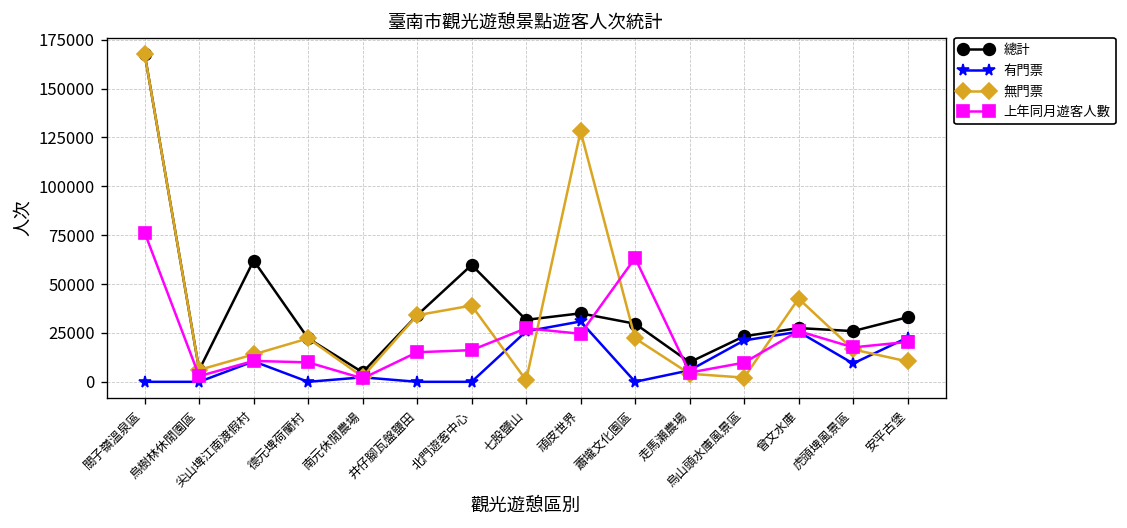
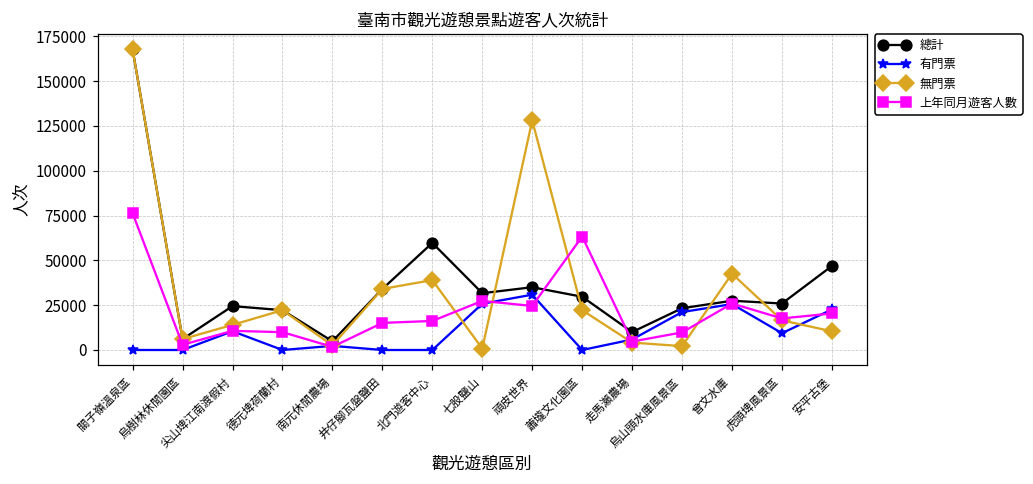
  {
    "總計": {
-     "尖山埤江南渡假村": 62000,
+     "尖山埤江南渡假村": 24000,
      "南元休閒農場": 5000,
      "北門遊客中心": 60000,
      "七股鹽山": 32000,
      "頑皮世界": 35000,
      "蕭壠文化園區": 30000,
      "走馬瀨農場": 10000,
      "烏山頭水庫風景區": 23000,
      "虎頭埤風景區": 26000,
-     "安平古堡": 33000
+     "安平古堡": 47000
    },
    "有門票": {
      "關子嶺溫泉區": 0,
      "烏樹林休閒園區": 0,
      "德元埤荷蘭村": 0,
      "井仔腳瓦盤鹽田": 0,
      "北門遊客中心": 0,
      "頑皮世界": 31000,
      "蕭壠文化園區": 0,
      "烏山頭水庫風景區": 21000,
      "虎頭埤風景區": 9000,
      "安平古堡": 23000
    },
    "無門票": {
      "尖山埤江南渡假村": 14000,
      "北門遊客中心": 39000,
      "七股鹽山": 1000,
      "頑皮世界": 128000,
      "蕭壠文化園區": 22000,
      "烏山頭水庫風景區": 2000,
      "曾文水庫": 43000,
      "安平古堡": 10000
    },
    "上年同月遊客人數": {
      "關子嶺溫泉區": 76000,
      "烏樹林休閒園區": 3000,
      "德元埤荷蘭村": 10000,
      "井仔腳瓦盤鹽田": 15000,
      "北門遊客中心": 16000,
      "頑皮世界": 25000,
      "蕭壠文化園區": 63000,
      "烏山頭水庫風景區": 10000,
      "安平古堡": 20000
    }
  }
